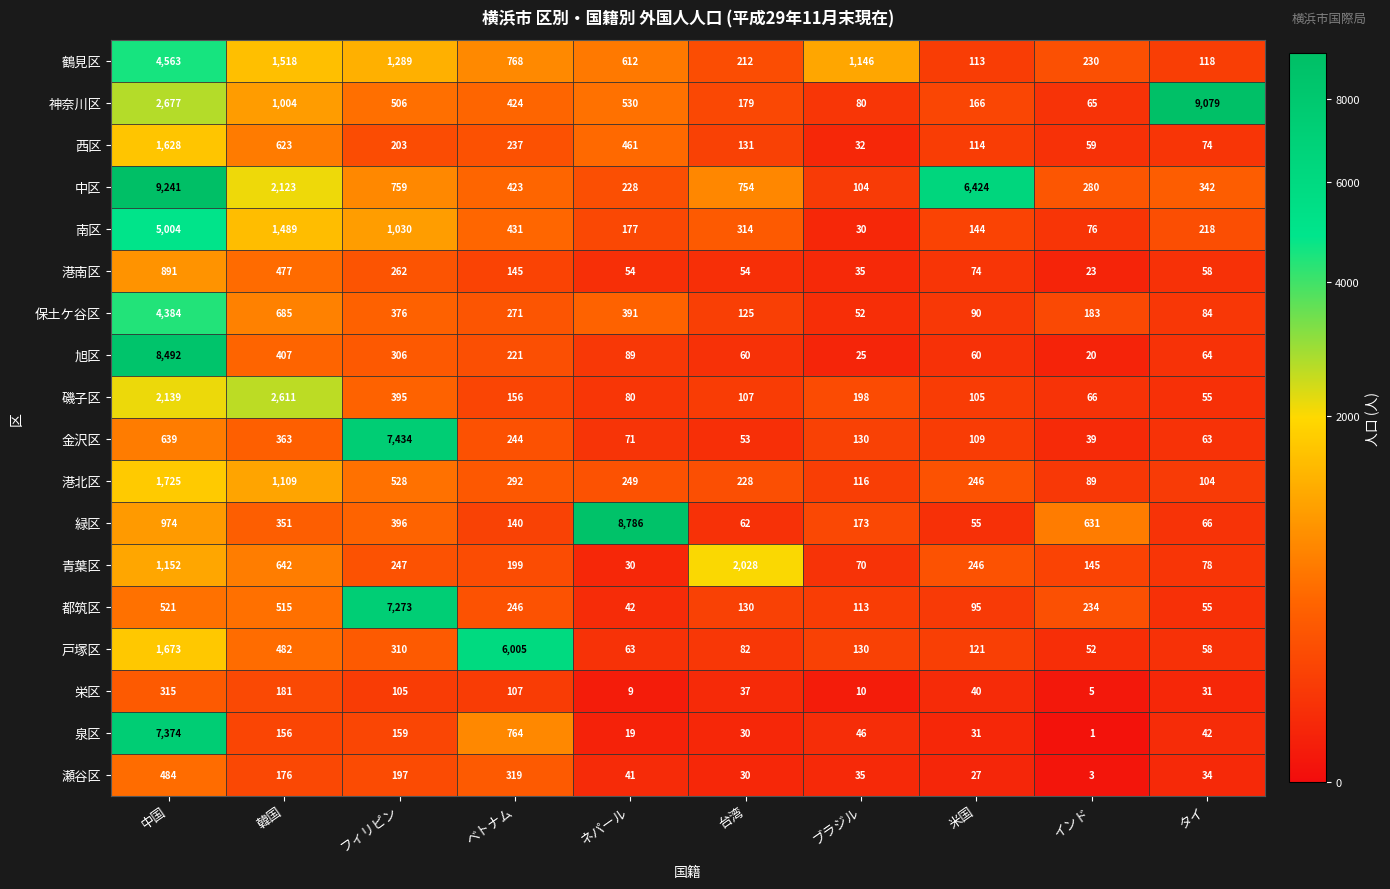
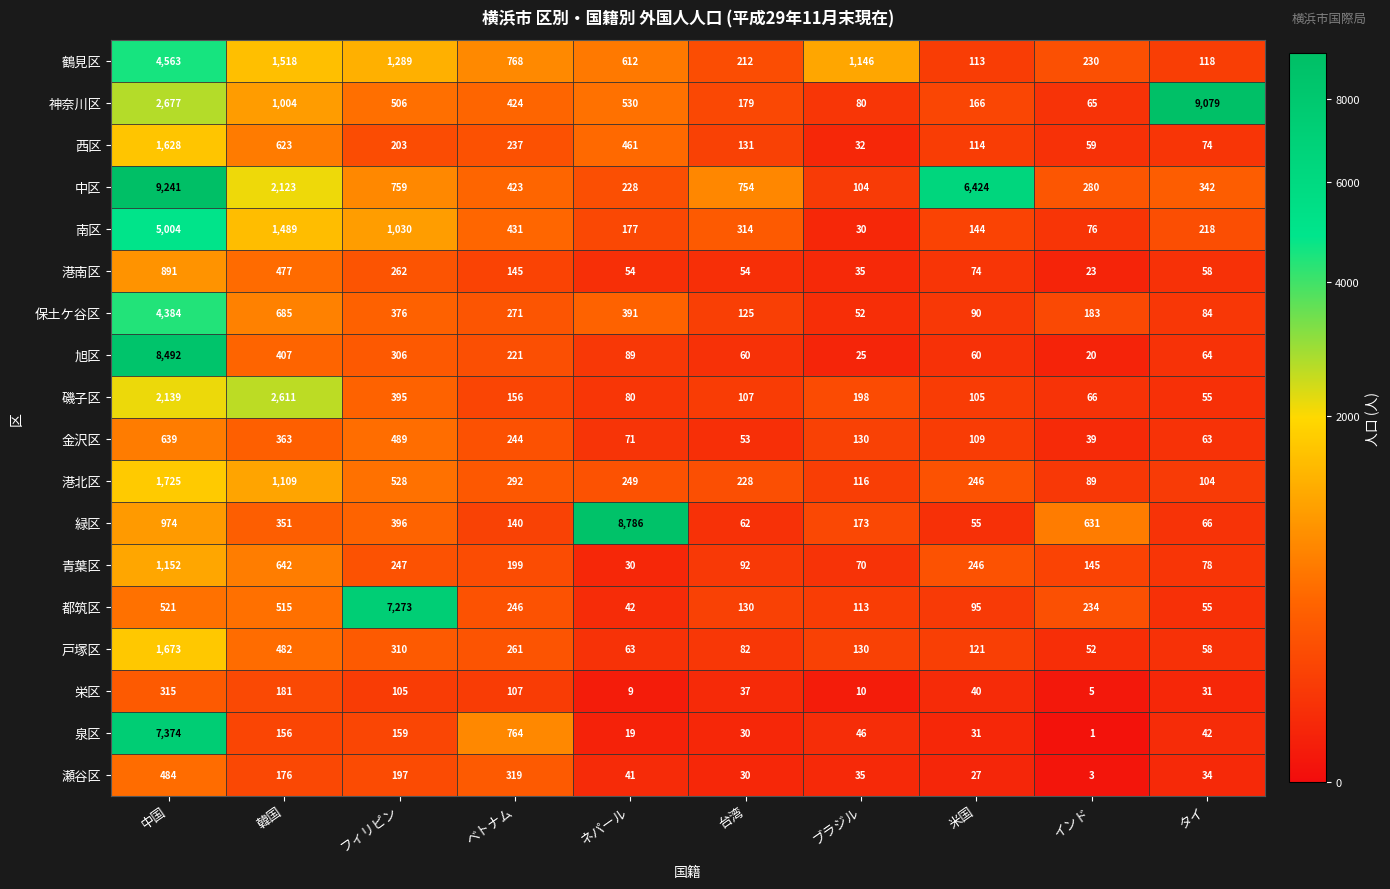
  {
    "鶴見区": {
      "中国": "4,563",
      "韓国": "1,518",
      "フィリピン": "1,289",
      "ベトナム": "768",
      "ネパール": "612",
      "台湾": "212",
      "ブラジル": "1,146",
      "米国": "113",
      "インド": "230",
      "タイ": "118"
    },
    "神奈川区": {
      "中国": "2,677",
      "韓国": "1,004",
      "フィリピン": "506",
      "ベトナム": "424",
      "ネパール": "530",
      "台湾": "179",
      "ブラジル": "80",
      "米国": "166",
      "インド": "65",
      "タイ": "9,079"
    },
    "西区": {
      "中国": "1,628",
      "韓国": "623",
      "フィリピン": "203",
      "ベトナム": "237",
      "ネパール": "461",
      "台湾": "131",
      "ブラジル": "32",
      "米国": "114",
      "インド": "59",
      "タイ": "74"
    },
    "中区": {
      "中国": "9,241",
      "韓国": "2,123",
      "フィリピン": "759",
      "ベトナム": "423",
      "ネパール": "228",
      "台湾": "754",
      "ブラジル": "104",
      "米国": "6,424",
      "インド": "280",
      "タイ": "342"
    },
    "南区": {
      "中国": "5,004",
      "韓国": "1,489",
      "フィリピン": "1,030",
      "ベトナム": "431",
      "ネパール": "177",
      "台湾": "314",
      "ブラジル": "30",
      "米国": "144",
      "インド": "76",
      "タイ": "218"
    },
    "港南区": {
      "中国": "891",
      "韓国": "477",
      "フィリピン": "262",
      "ベトナム": "145",
      "ネパール": "54",
      "台湾": "54",
      "ブラジル": "35",
      "米国": "74",
      "インド": "23",
      "タイ": "58"
    },
    "保土ケ谷区": {
      "中国": "4,384",
      "韓国": "685",
      "フィリピン": "376",
      "ベトナム": "271",
      "ネパール": "391",
      "台湾": "125",
      "ブラジル": "52",
      "米国": "90",
      "インド": "183",
      "タイ": "84"
    },
    "旭区": {
      "中国": "8,492",
      "韓国": "407",
      "フィリピン": "306",
      "ベトナム": "221",
      "ネパール": "89",
      "台湾": "60",
      "ブラジル": "25",
      "米国": "60",
      "インド": "20",
      "タイ": "64"
    },
    "磯子区": {
      "中国": "2,139",
      "韓国": "2,611",
      "フィリピン": "395",
      "ベトナム": "156",
      "ネパール": "80",
      "台湾": "107",
      "ブラジル": "198",
      "米国": "105",
      "インド": "66",
      "タイ": "55"
    },
    "金沢区": {
      "中国": "639",
      "韓国": "363",
-     "フィリピン": "7,434",
+     "フィリピン": "489",
      "ベトナム": "244",
      "ネパール": "71",
      "台湾": "53",
      "ブラジル": "130",
      "米国": "109",
      "インド": "39",
      "タイ": "63"
    },
    "港北区": {
      "中国": "1,725",
      "韓国": "1,109",
      "フィリピン": "528",
      "ベトナム": "292",
      "ネパール": "249",
      "台湾": "228",
      "ブラジル": "116",
      "米国": "246",
      "インド": "89",
      "タイ": "104"
    },
    "緑区": {
      "中国": "974",
      "韓国": "351",
      "フィリピン": "396",
      "ベトナム": "140",
      "ネパール": "8,786",
      "台湾": "62",
      "ブラジル": "173",
      "米国": "55",
      "インド": "631",
      "タイ": "66"
    },
    "青葉区": {
      "中国": "1,152",
      "韓国": "642",
      "フィリピン": "247",
      "ベトナム": "199",
      "ネパール": "30",
-     "台湾": "2,028",
+     "台湾": "92",
      "ブラジル": "70",
      "米国": "246",
      "インド": "145",
      "タイ": "78"
    },
    "都筑区": {
      "中国": "521",
      "韓国": "515",
      "フィリピン": "7,273",
      "ベトナム": "246",
      "ネパール": "42",
      "台湾": "130",
      "ブラジル": "113",
      "米国": "95",
      "インド": "234",
      "タイ": "55"
    },
    "戸塚区": {
      "中国": "1,673",
      "韓国": "482",
      "フィリピン": "310",
-     "ベトナム": "6,005",
+     "ベトナム": "261",
      "ネパール": "63",
      "台湾": "82",
      "ブラジル": "130",
      "米国": "121",
      "インド": "52",
      "タイ": "58"
    },
    "栄区": {
      "中国": "315",
      "韓国": "181",
      "フィリピン": "105",
      "ベトナム": "107",
      "ネパール": "9",
      "台湾": "37",
      "ブラジル": "10",
      "米国": "40",
      "インド": "5",
      "タイ": "31"
    },
    "泉区": {
      "中国": "7,374",
      "韓国": "156",
      "フィリピン": "159",
      "ベトナム": "764",
      "ネパール": "19",
      "台湾": "30",
      "ブラジル": "46",
      "米国": "31",
      "インド": "1",
      "タイ": "42"
    },
    "瀬谷区": {
      "中国": "484",
      "韓国": "176",
      "フィリピン": "197",
      "ベトナム": "319",
      "ネパール": "41",
      "台湾": "30",
      "ブラジル": "35",
      "米国": "27",
      "インド": "3",
      "タイ": "34"
    }
  }
